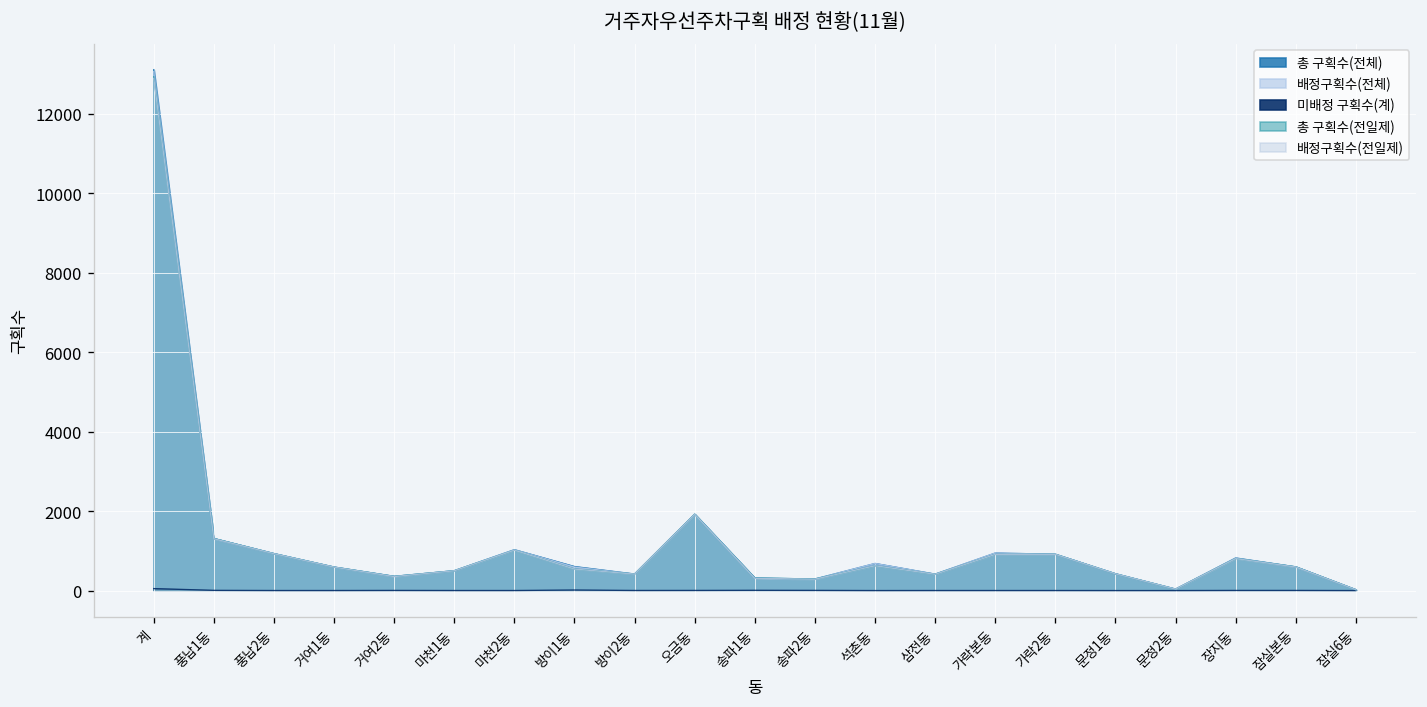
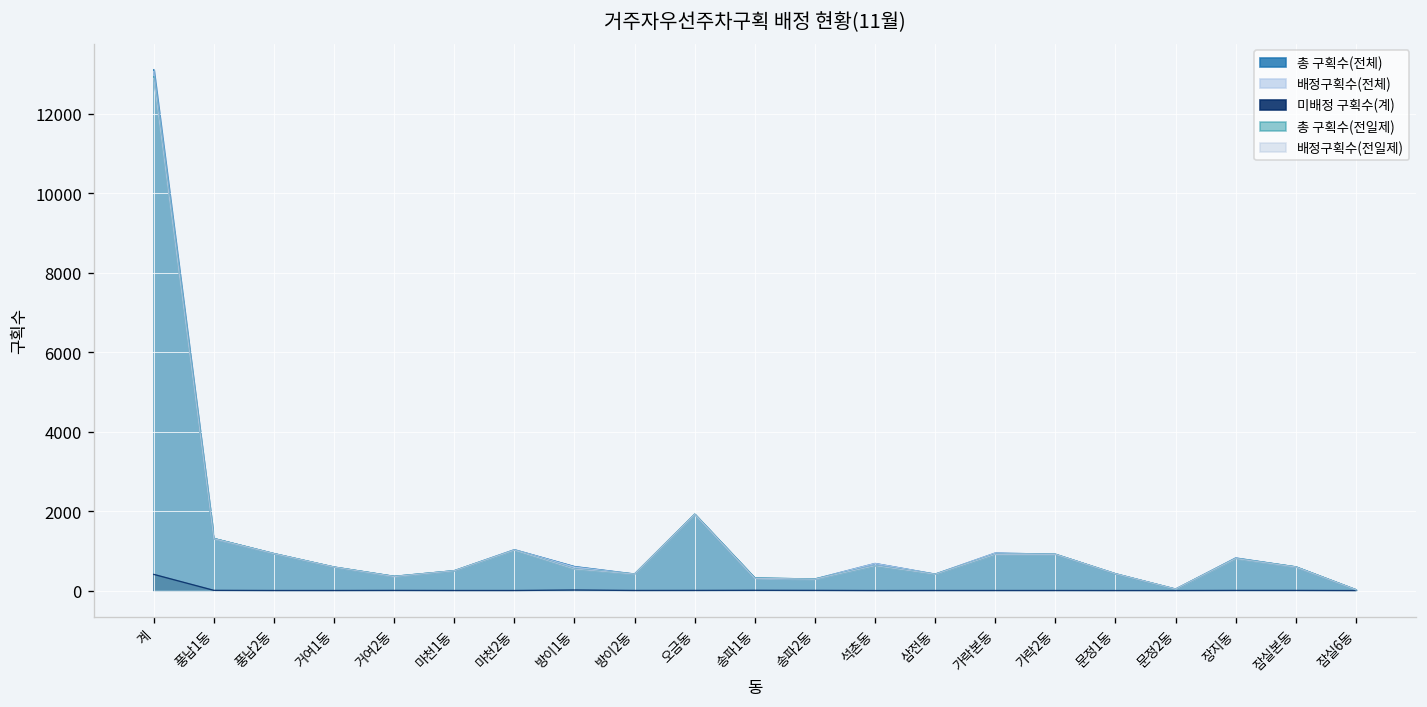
  {
    "미배정 구획수(계)": {
-     "계": 0,
+     "계": 400,
      "풍납1동": 0,
      "풍납2동": 0,
      "거여1동": 0,
      "거여2동": 0,
      "마천1동": 0,
      "마천2동": 0,
      "방이1동": 0,
      "방이2동": 0,
      "오금동": 0,
      "송파1동": 0,
      "송파2동": 0,
      "석촌동": 0,
      "삼전동": 0,
      "가락본동": 0,
      "가락2동": 0,
      "문정1동": 0,
      "장지동": 0,
      "잠실본동": 0
    }
  }
